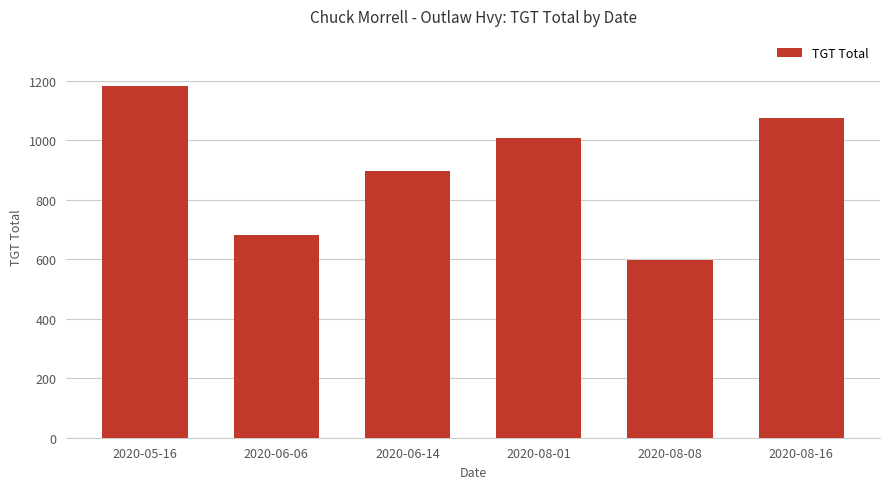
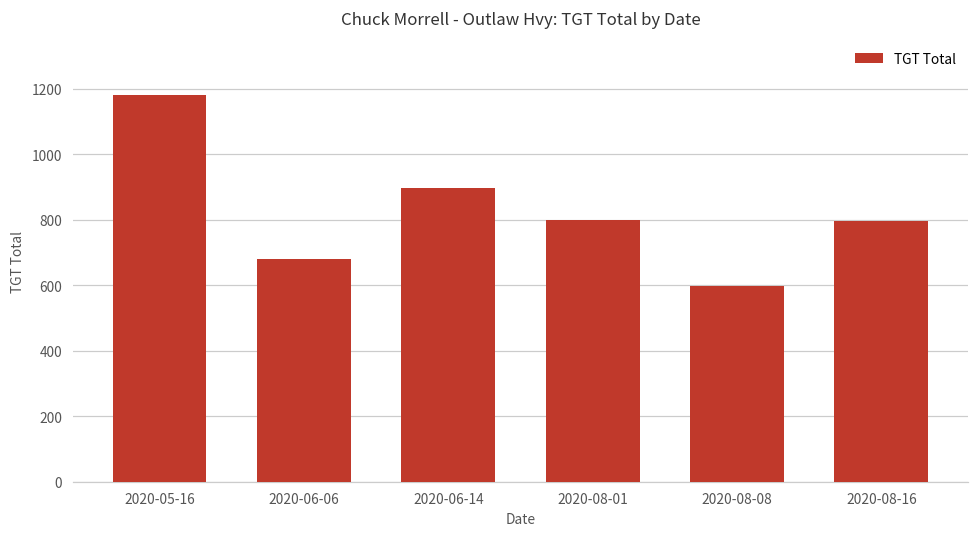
  {
    "2020-05-16": 1180,
    "2020-06-06": 680,
    "2020-06-14": 900,
-   "2020-08-01": 1010,
+   "2020-08-01": 800,
    "2020-08-08": 600,
-   "2020-08-16": 1080
+   "2020-08-16": 800
  }
